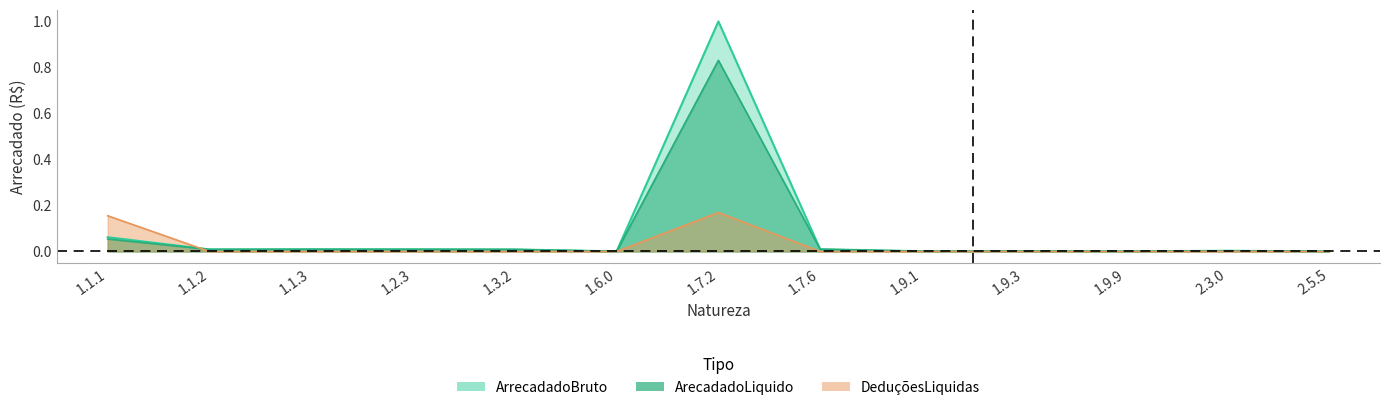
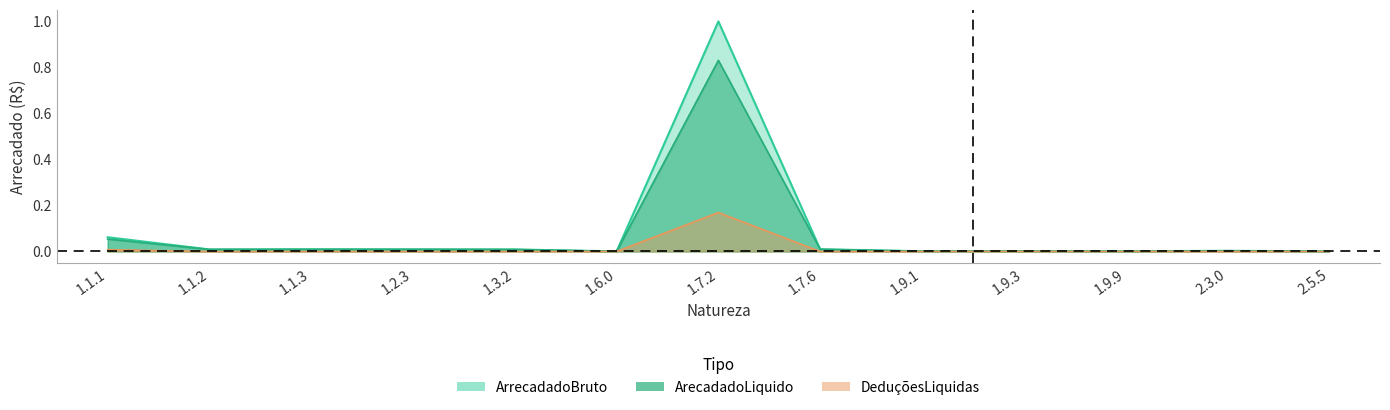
  {
    "DeduçõesLiquidas": {
-     "1.1.1": 0.16,
+     "1.1.1": 0.01,
      "1.7.2": 0.17
    }
  }
